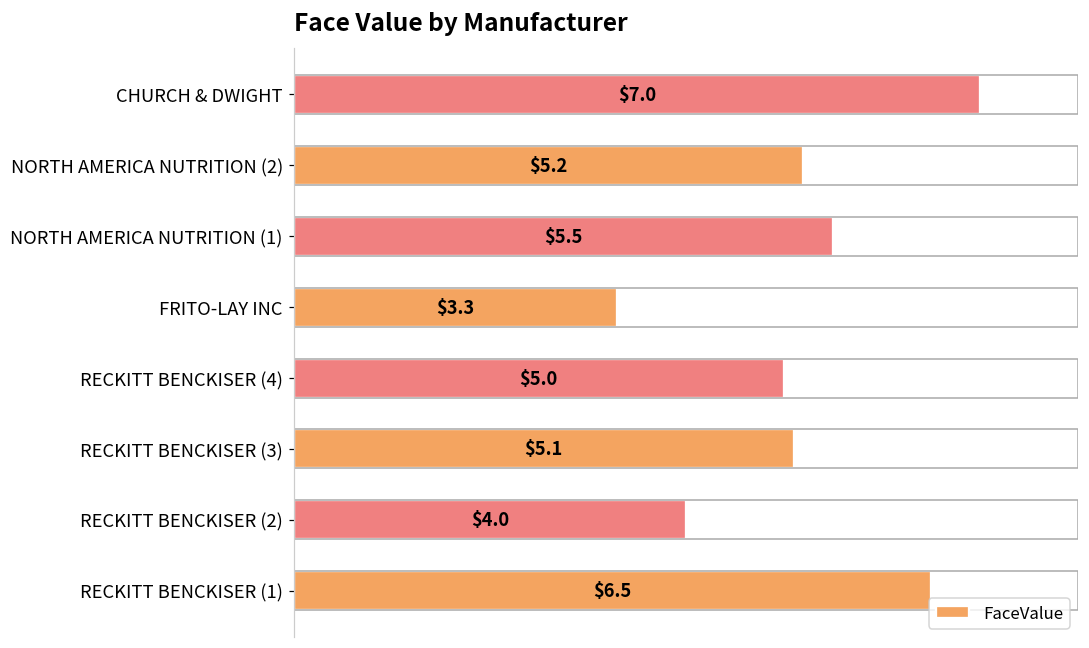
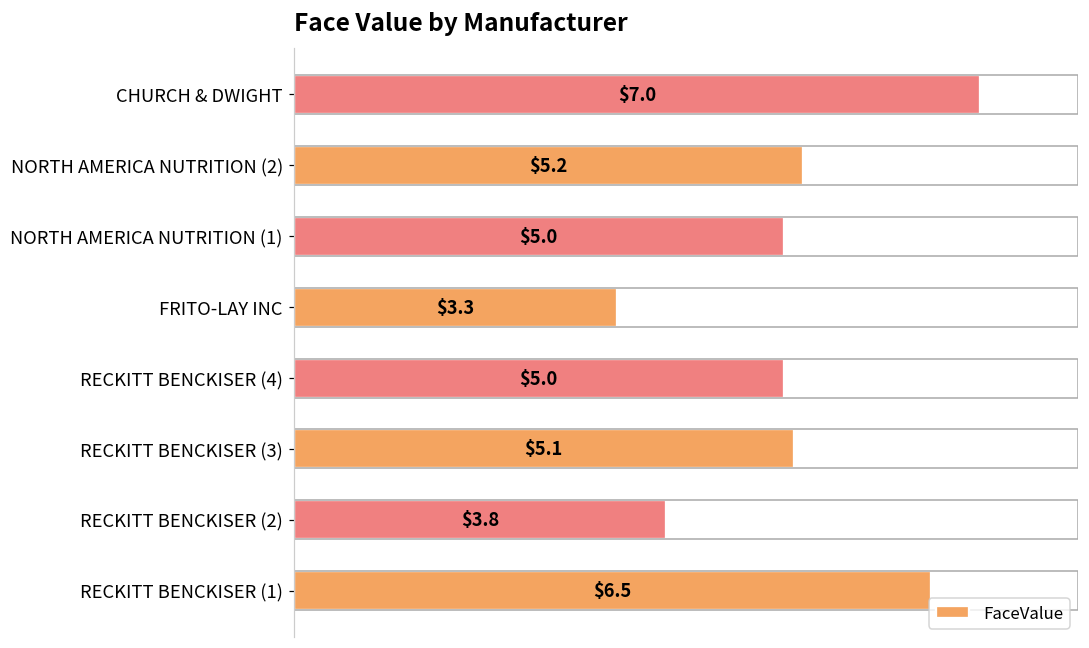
  {
    "CHURCH & DWIGHT": "$7.0",
    "NORTH AMERICA NUTRITION (2)": "$5.2",
-   "NORTH AMERICA NUTRITION (1)": "$5.5",
+   "NORTH AMERICA NUTRITION (1)": "$5.0",
    "FRITO-LAY INC": "$3.3",
    "RECKITT BENCKISER (4)": "$5.0",
    "RECKITT BENCKISER (3)": "$5.1",
-   "RECKITT BENCKISER (2)": "$4.0",
+   "RECKITT BENCKISER (2)": "$3.8",
    "RECKITT BENCKISER (1)": "$6.5"
  }
